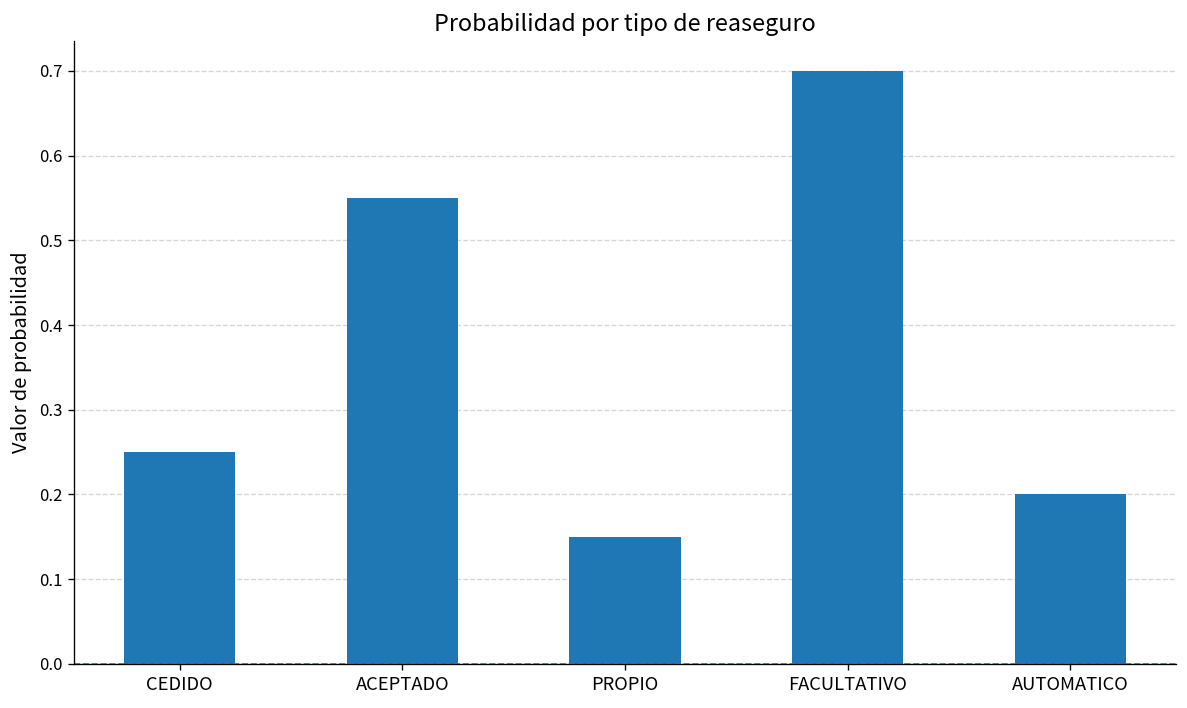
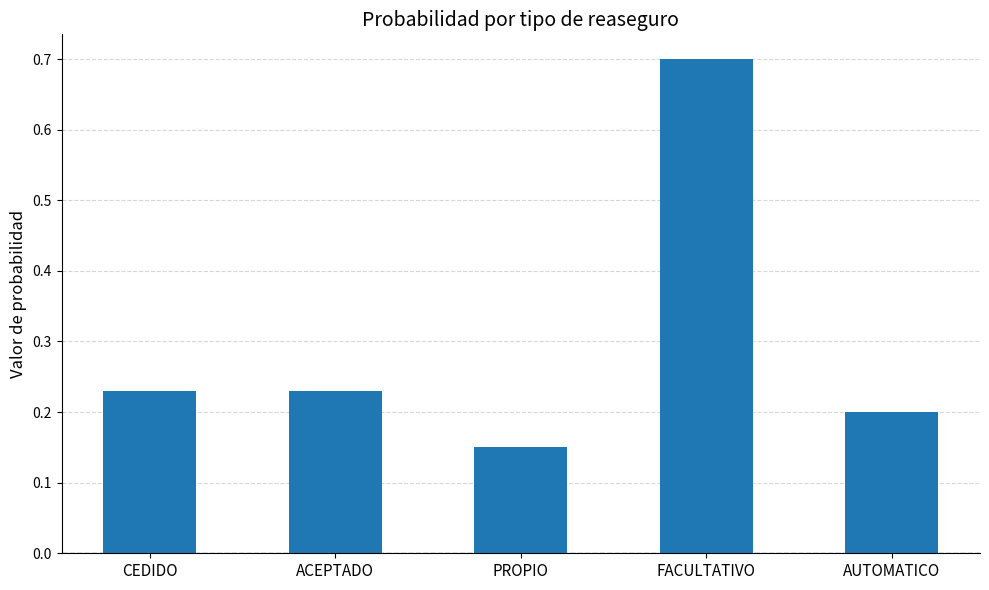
  {
-   "CEDIDO": 0.25,
-   "ACEPTADO": 0.55,
+   "CEDIDO": 0.23,
+   "ACEPTADO": 0.23,
    "PROPIO": 0.15,
    "FACULTATIVO": 0.70,
    "AUTOMATICO": 0.20
  }
